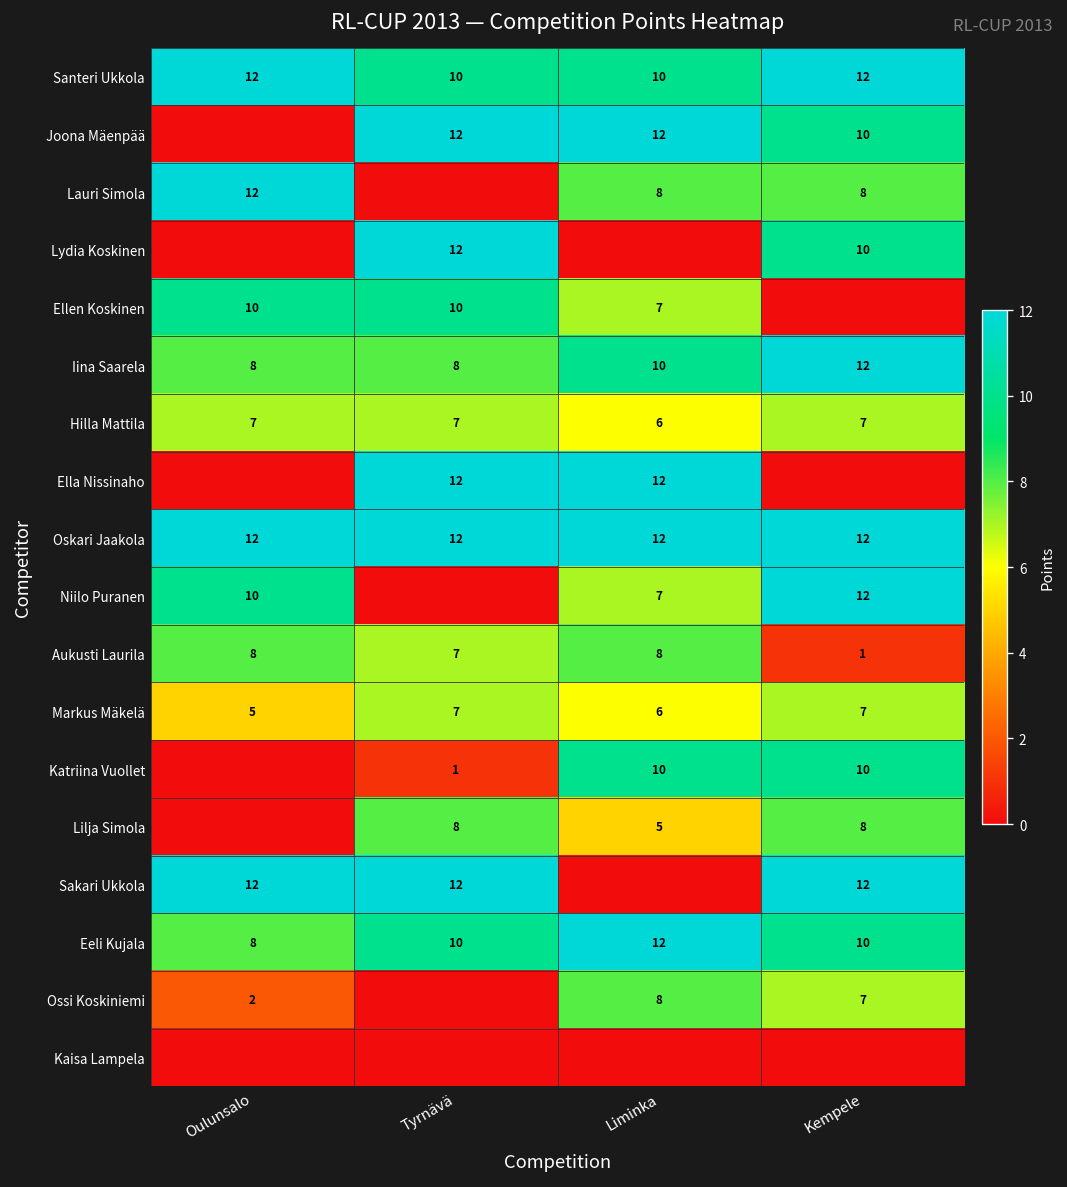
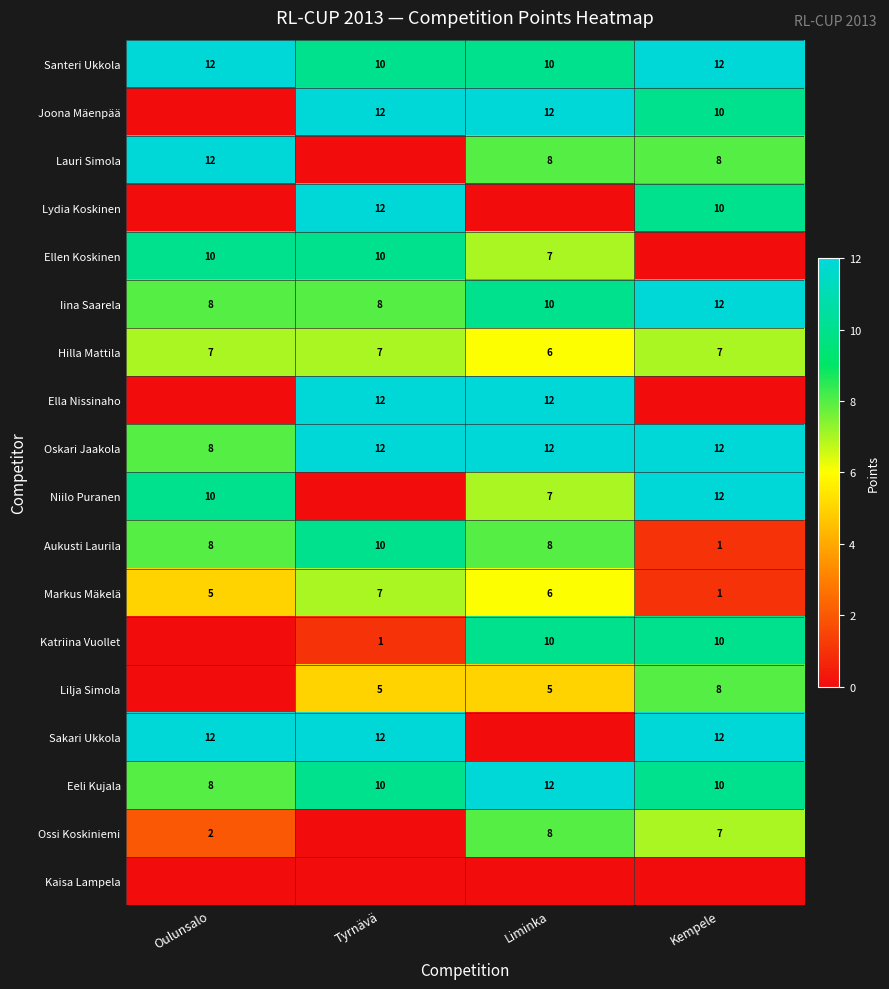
  {
    "Santeri Ukkola": {
      "Oulunsalo": 12,
      "Tyrnävä": 10,
      "Liminka": 10,
      "Kempele": 12
    },
    "Joona Mäenpää": {
      "Tyrnävä": 12,
      "Liminka": 12,
      "Kempele": 10
    },
    "Lauri Simola": {
      "Oulunsalo": 12,
      "Liminka": 8,
      "Kempele": 8
    },
    "Lydia Koskinen": {
      "Tyrnävä": 12,
      "Kempele": 10
    },
    "Ellen Koskinen": {
      "Oulunsalo": 10,
      "Tyrnävä": 10,
      "Liminka": 7
    },
    "Iina Saarela": {
      "Oulunsalo": 8,
      "Tyrnävä": 8,
      "Liminka": 10,
      "Kempele": 12
    },
    "Hilla Mattila": {
      "Oulunsalo": 7,
      "Tyrnävä": 7,
      "Liminka": 6,
      "Kempele": 7
    },
    "Ella Nissinaho": {
      "Tyrnävä": 12,
      "Liminka": 12
    },
    "Oskari Jaakola": {
-     "Oulunsalo": 12,
+     "Oulunsalo": 8,
      "Tyrnävä": 12,
      "Liminka": 12,
      "Kempele": 12
    },
    "Niilo Puranen": {
      "Oulunsalo": 10,
      "Liminka": 7,
      "Kempele": 12
    },
    "Aukusti Laurila": {
      "Oulunsalo": 8,
-     "Tyrnävä": 7,
+     "Tyrnävä": 10,
      "Liminka": 8,
      "Kempele": 1
    },
    "Markus Mäkelä": {
      "Oulunsalo": 5,
      "Tyrnävä": 7,
      "Liminka": 6,
-     "Kempele": 7
+     "Kempele": 1
    },
    "Katriina Vuollet": {
      "Tyrnävä": 1,
      "Liminka": 10,
      "Kempele": 10
    },
    "Lilja Simola": {
-     "Tyrnävä": 8,
+     "Tyrnävä": 5,
      "Liminka": 5,
      "Kempele": 8
    },
    "Sakari Ukkola": {
      "Oulunsalo": 12,
      "Tyrnävä": 12,
      "Kempele": 12
    },
    "Eeli Kujala": {
      "Oulunsalo": 8,
      "Tyrnävä": 10,
      "Liminka": 12,
      "Kempele": 10
    },
    "Ossi Koskiniemi": {
      "Oulunsalo": 2,
      "Liminka": 8,
      "Kempele": 7
    }
  }
